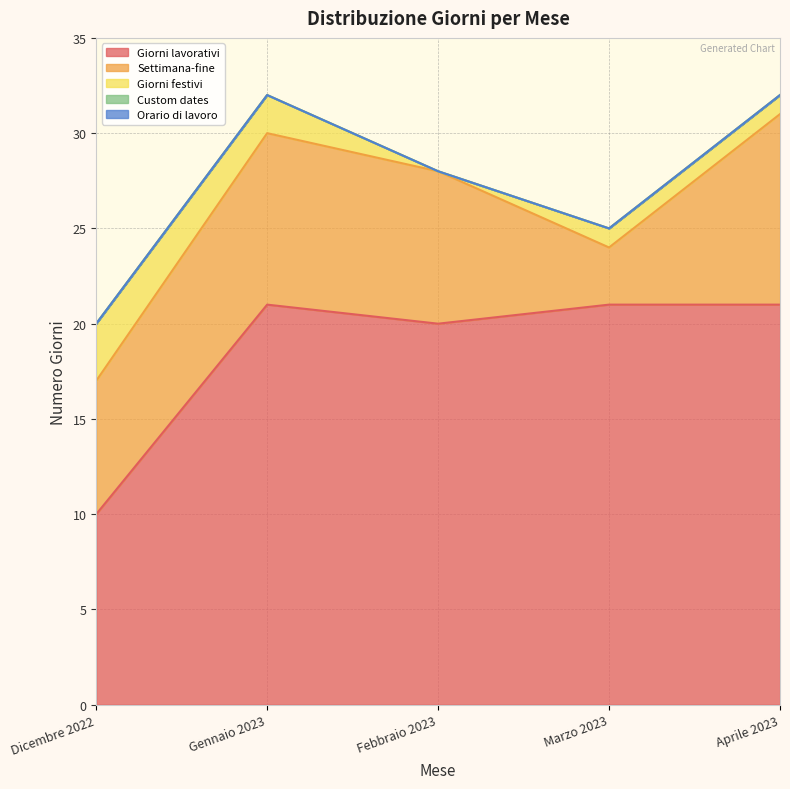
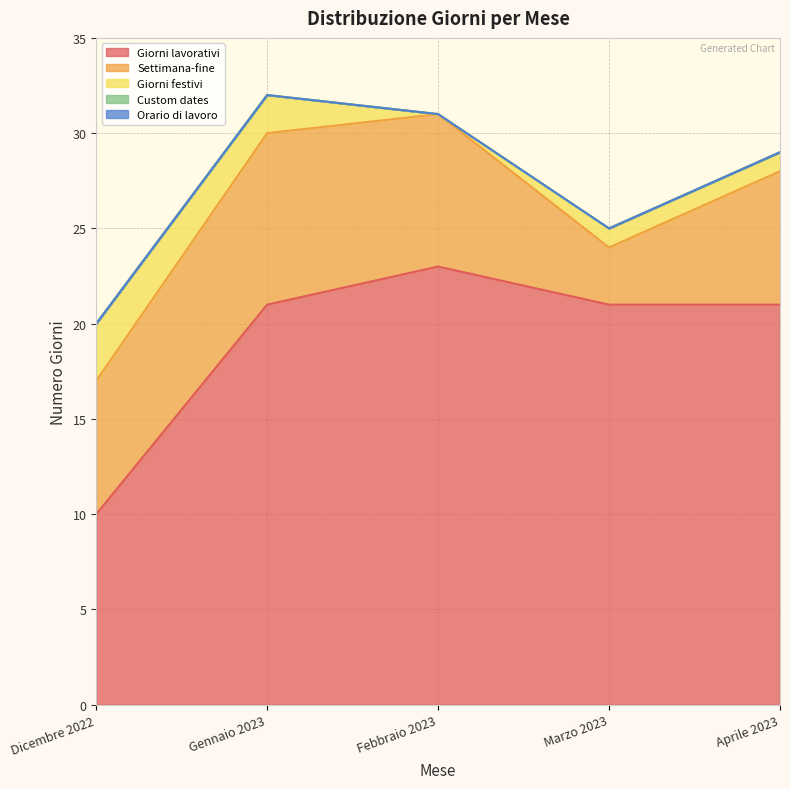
  {
    "Giorni lavorativi": {
      "Dicembre 2022": 10,
      "Gennaio 2023": 21,
-     "Febbraio 2023": 20,
+     "Febbraio 2023": 23,
      "Marzo 2023": 21,
      "Aprile 2023": 21
    },
    "Settimana-fine": {
      "Dicembre 2022": 7,
      "Gennaio 2023": 9,
      "Marzo 2023": 3,
-     "Aprile 2023": 10
+     "Aprile 2023": 7
    }
  }
